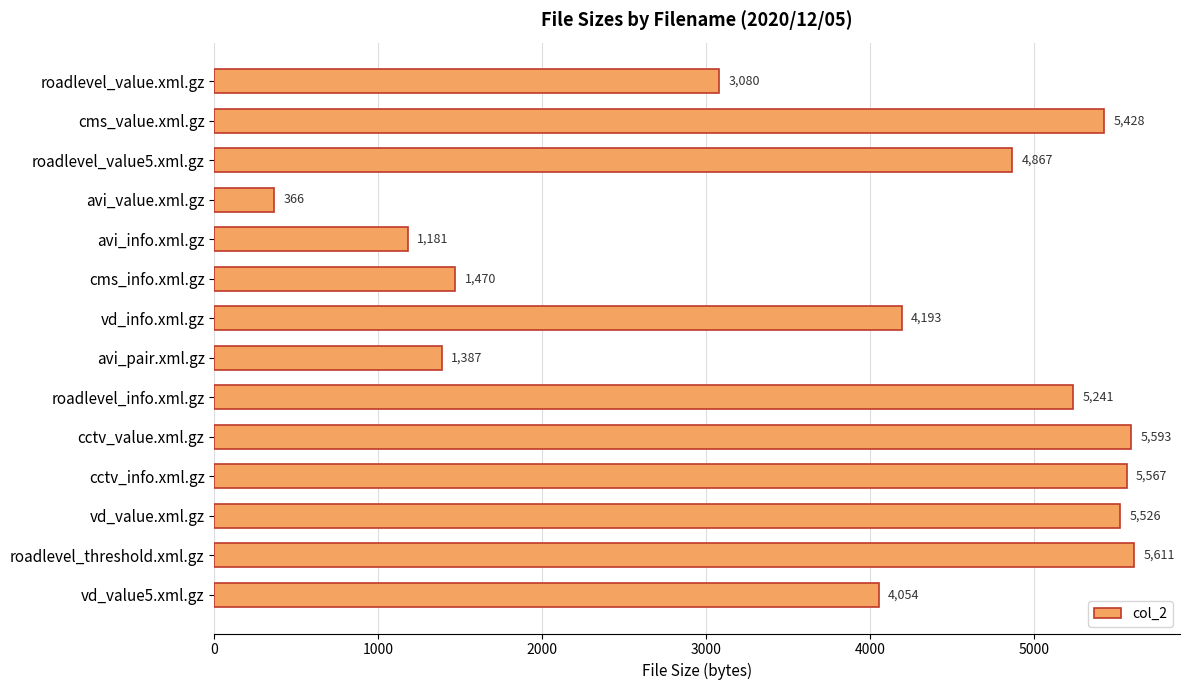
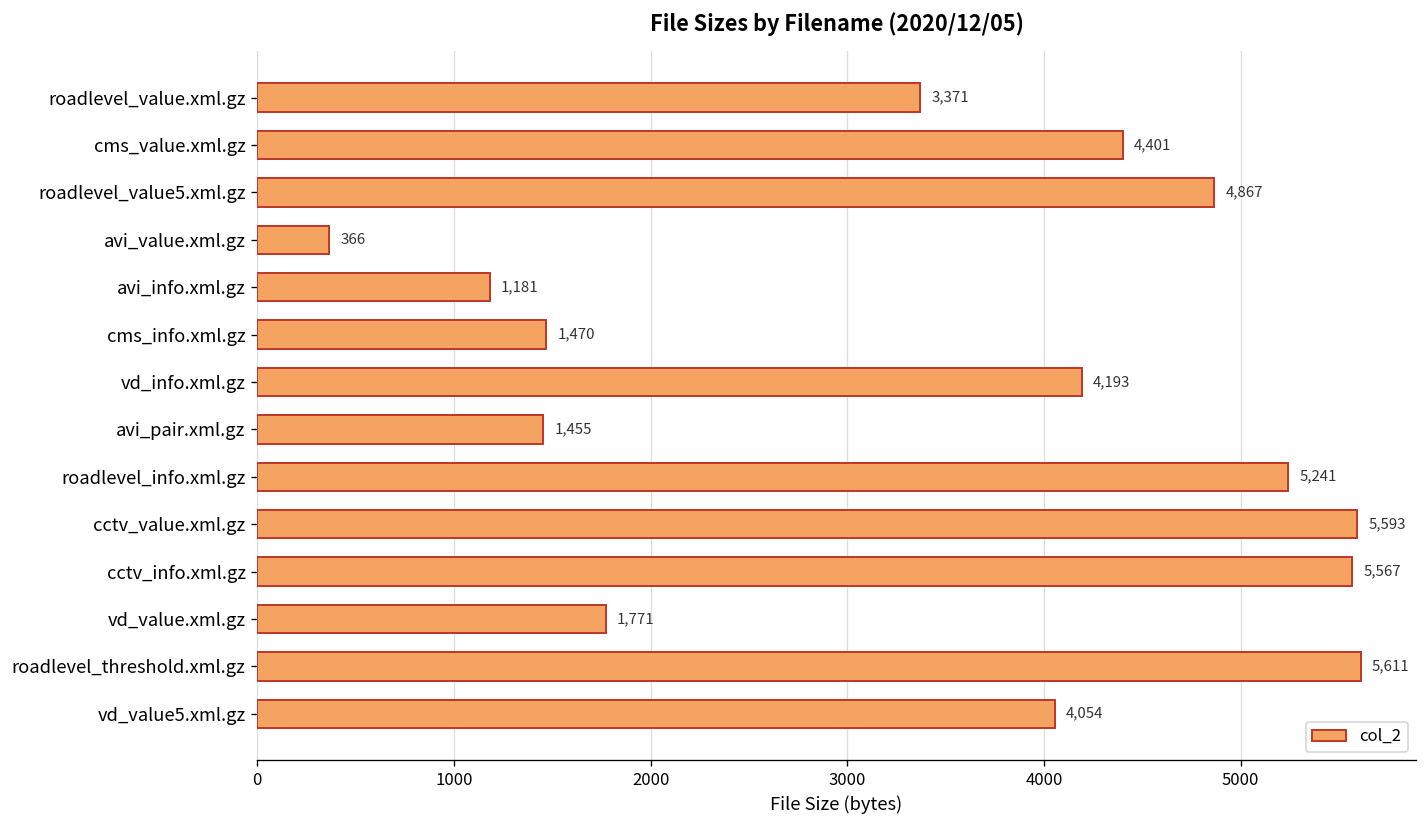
  {
-   "roadlevel_value.xml.gz": "3,080",
-   "cms_value.xml.gz": "5,428",
+   "roadlevel_value.xml.gz": "3,371",
+   "cms_value.xml.gz": "4,401",
    "roadlevel_value5.xml.gz": "4,867",
    "avi_value.xml.gz": "366",
    "avi_info.xml.gz": "1,181",
    "cms_info.xml.gz": "1,470",
    "vd_info.xml.gz": "4,193",
-   "avi_pair.xml.gz": "1,387",
+   "avi_pair.xml.gz": "1,455",
    "roadlevel_info.xml.gz": "5,241",
    "cctv_value.xml.gz": "5,593",
    "cctv_info.xml.gz": "5,567",
-   "vd_value.xml.gz": "5,526",
+   "vd_value.xml.gz": "1,771",
    "roadlevel_threshold.xml.gz": "5,611",
    "vd_value5.xml.gz": "4,054"
  }
